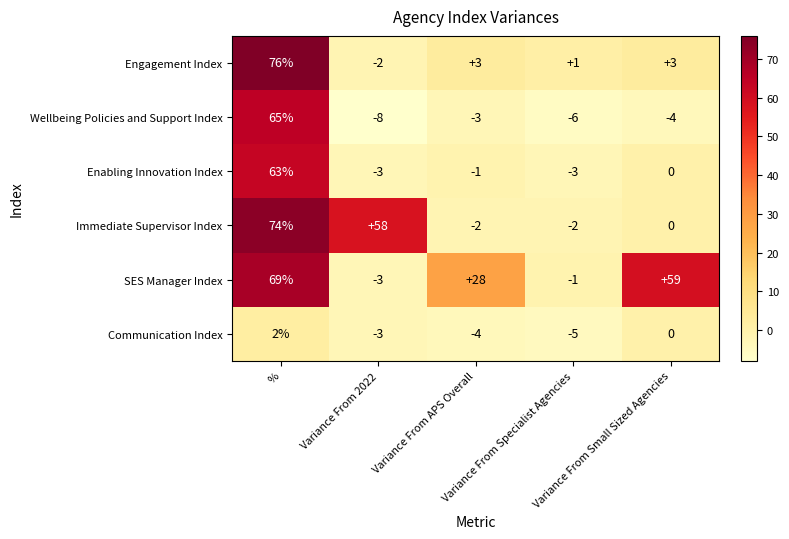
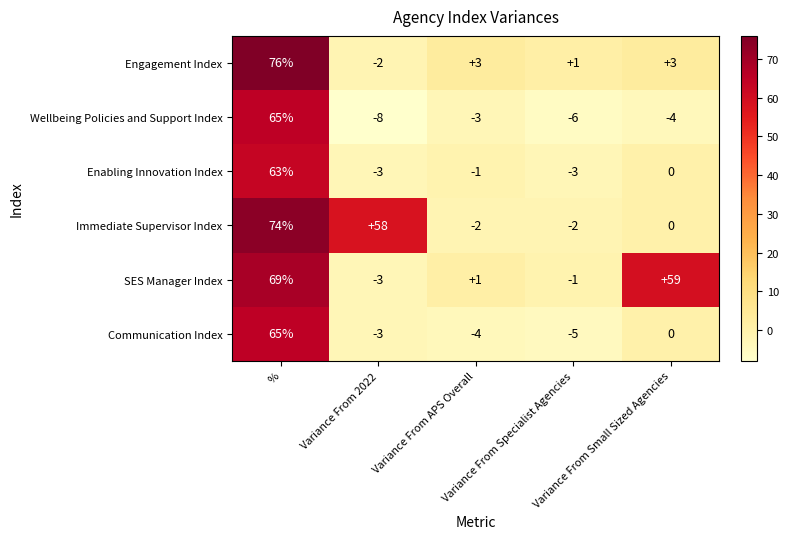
  {
    "Engagement Index": {
      "%": "76%",
      "Variance From 2022": "-2",
      "Variance From APS Overall": "+3",
      "Variance From Specialist Agencies": "+1",
      "Variance From Small Sized Agencies": "+3"
    },
    "Wellbeing Policies and Support Index": {
      "%": "65%",
      "Variance From 2022": "-8",
      "Variance From APS Overall": "-3",
      "Variance From Specialist Agencies": "-6",
      "Variance From Small Sized Agencies": "-4"
    },
    "Enabling Innovation Index": {
      "%": "63%",
      "Variance From 2022": "-3",
      "Variance From APS Overall": "-1",
      "Variance From Specialist Agencies": "-3",
      "Variance From Small Sized Agencies": "0"
    },
    "Immediate Supervisor Index": {
      "%": "74%",
      "Variance From 2022": "+58",
      "Variance From APS Overall": "-2",
      "Variance From Specialist Agencies": "-2",
      "Variance From Small Sized Agencies": "0"
    },
    "SES Manager Index": {
      "%": "69%",
      "Variance From 2022": "-3",
-     "Variance From APS Overall": "+28",
+     "Variance From APS Overall": "+1",
      "Variance From Specialist Agencies": "-1",
      "Variance From Small Sized Agencies": "+59"
    },
    "Communication Index": {
-     "%": "2%",
+     "%": "65%",
      "Variance From 2022": "-3",
      "Variance From APS Overall": "-4",
      "Variance From Specialist Agencies": "-5",
      "Variance From Small Sized Agencies": "0"
    }
  }
